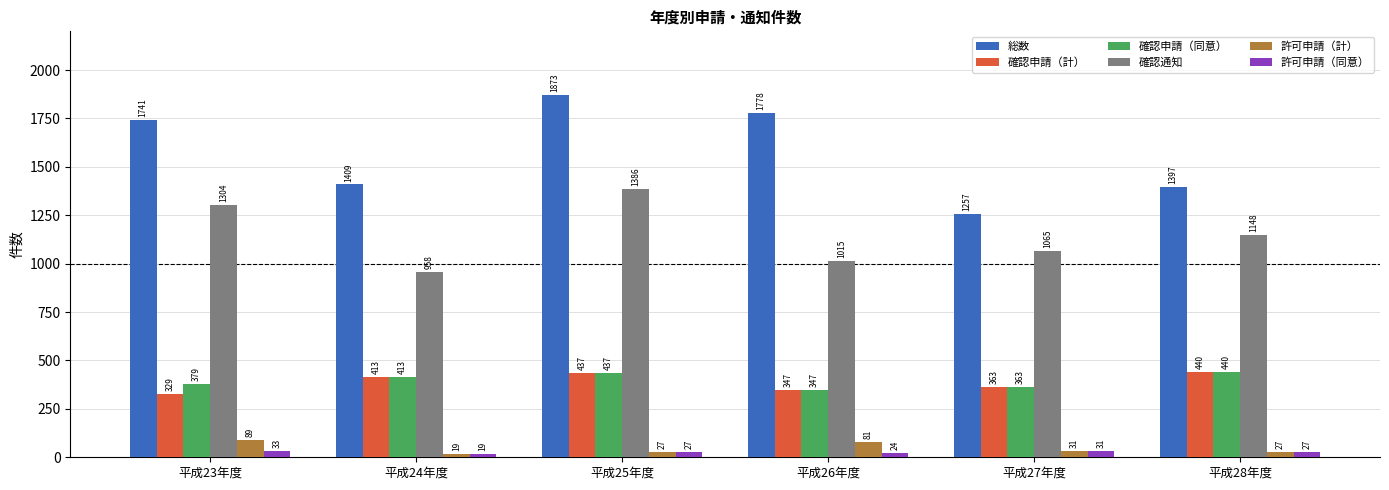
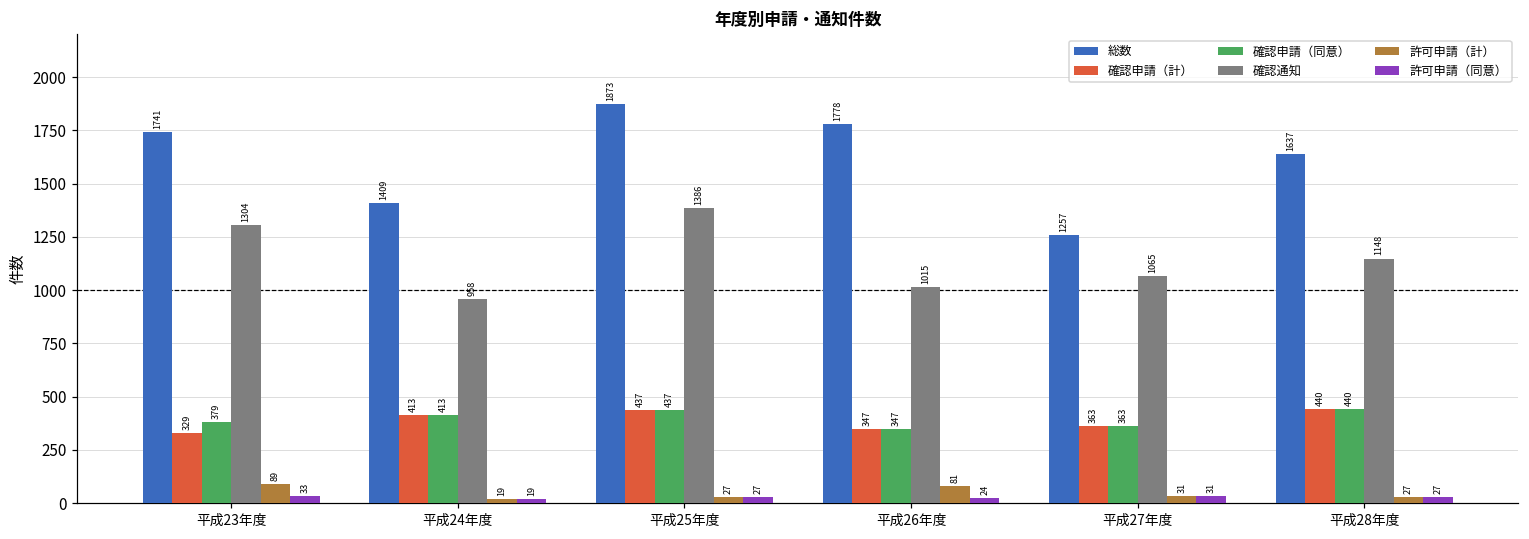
  {
    "総数": {
      "平成23年度": 1741,
      "平成24年度": 1409,
      "平成25年度": 1873,
      "平成26年度": 1778,
      "平成27年度": 1257,
-     "平成28年度": 1397
+     "平成28年度": 1637
    },
    "確認申請（計）": {
      "平成23年度": 329,
      "平成24年度": 413,
      "平成25年度": 437,
      "平成26年度": 347,
      "平成27年度": 363,
      "平成28年度": 440
    },
    "確認申請（同意）": {
      "平成23年度": 379,
      "平成24年度": 413,
      "平成25年度": 437,
      "平成26年度": 347,
      "平成27年度": 363,
      "平成28年度": 440
    },
    "確認通知": {
      "平成23年度": 1304,
      "平成24年度": 958,
      "平成25年度": 1386,
      "平成26年度": 1015,
      "平成27年度": 1065,
      "平成28年度": 1148
    },
    "許可申請（計）": {
      "平成23年度": 89,
      "平成24年度": 19,
      "平成25年度": 27,
      "平成26年度": 81,
      "平成27年度": 31,
      "平成28年度": 27
    },
    "許可申請（同意）": {
      "平成23年度": 33,
      "平成24年度": 19,
      "平成25年度": 27,
      "平成26年度": 24,
      "平成27年度": 31,
      "平成28年度": 27
    }
  }
